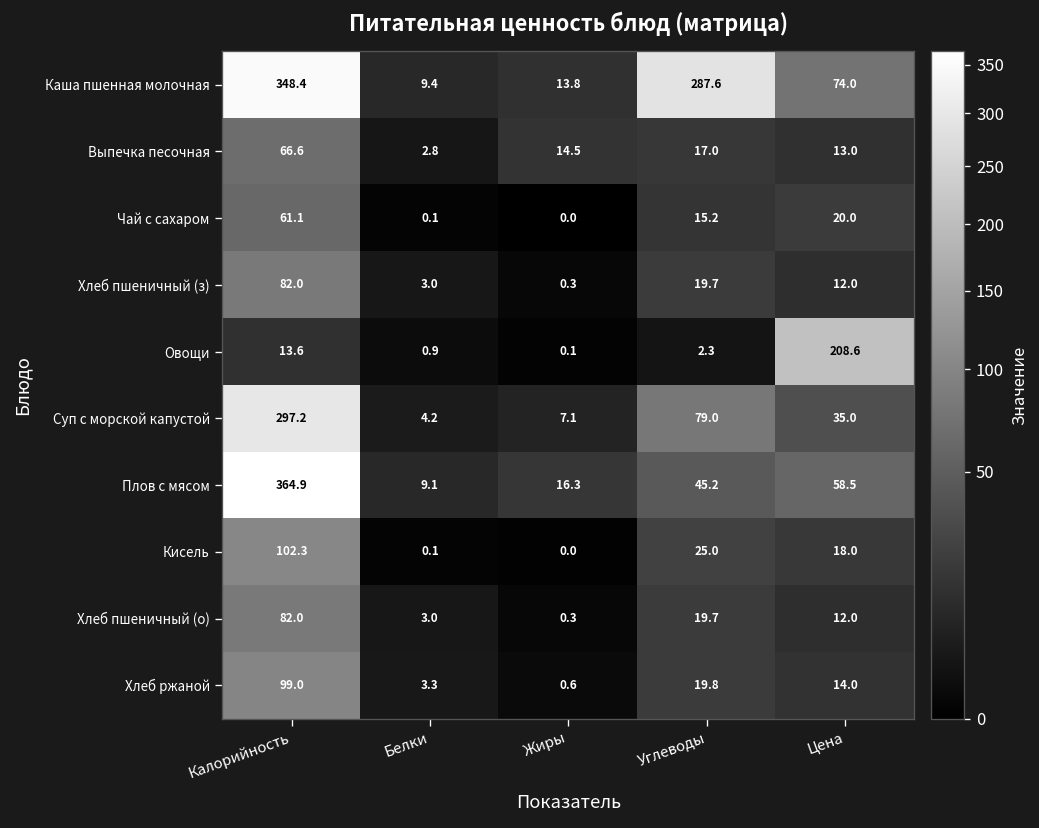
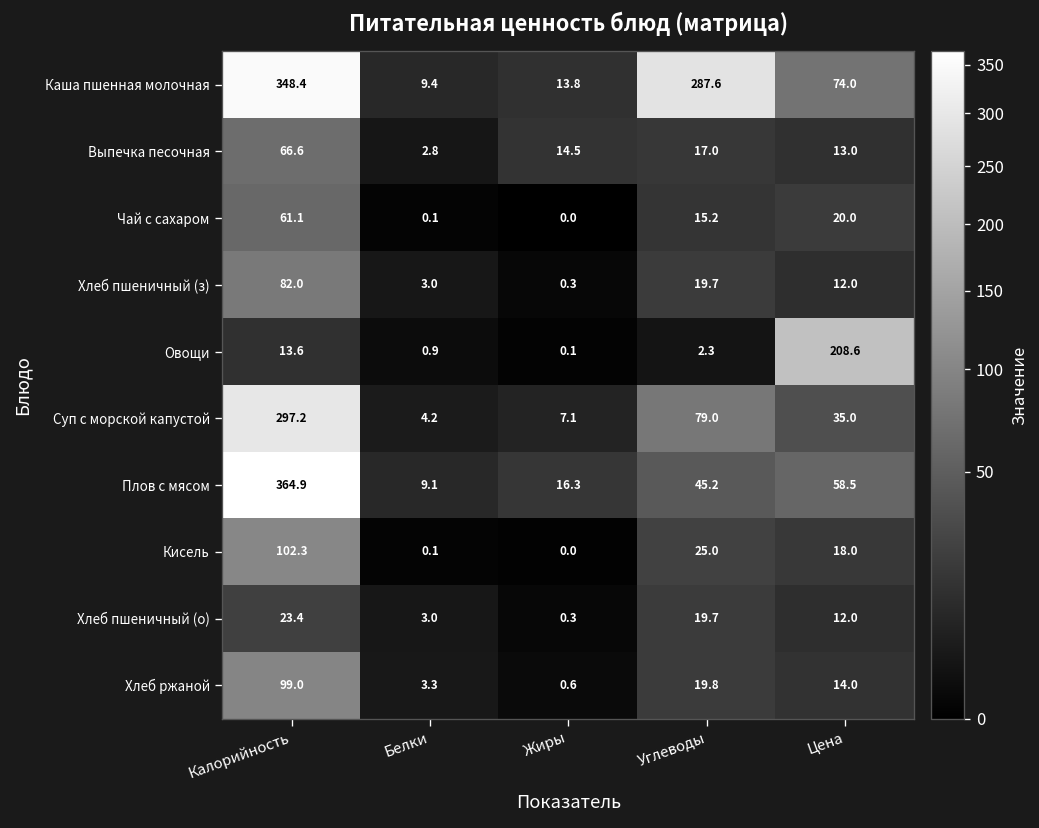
  {
    "Каша пшенная молочная": {
      "Калорийность": 348.4,
      "Белки": 9.4,
      "Жиры": 13.8,
      "Углеводы": 287.6,
      "Цена": 74.0
    },
    "Выпечка песочная": {
      "Калорийность": 66.6,
      "Белки": 2.8,
      "Жиры": 14.5,
      "Углеводы": 17.0,
      "Цена": 13.0
    },
    "Чай с сахаром": {
      "Калорийность": 61.1,
      "Белки": 0.1,
      "Жиры": 0.0,
      "Углеводы": 15.2,
      "Цена": 20.0
    },
    "Хлеб пшеничный (з)": {
      "Калорийность": 82.0,
      "Белки": 3.0,
      "Жиры": 0.3,
      "Углеводы": 19.7,
      "Цена": 12.0
    },
    "Овощи": {
      "Калорийность": 13.6,
      "Белки": 0.9,
      "Жиры": 0.1,
      "Углеводы": 2.3,
      "Цена": 208.6
    },
    "Суп с морской капустой": {
      "Калорийность": 297.2,
      "Белки": 4.2,
      "Жиры": 7.1,
      "Углеводы": 79.0,
      "Цена": 35.0
    },
    "Плов с мясом": {
      "Калорийность": 364.9,
      "Белки": 9.1,
      "Жиры": 16.3,
      "Углеводы": 45.2,
      "Цена": 58.5
    },
    "Кисель": {
      "Калорийность": 102.3,
      "Белки": 0.1,
      "Жиры": 0.0,
      "Углеводы": 25.0,
      "Цена": 18.0
    },
    "Хлеб пшеничный (о)": {
-     "Калорийность": 82.0,
+     "Калорийность": 23.4,
      "Белки": 3.0,
      "Жиры": 0.3,
      "Углеводы": 19.7,
      "Цена": 12.0
    },
    "Хлеб ржаной": {
      "Калорийность": 99.0,
      "Белки": 3.3,
      "Жиры": 0.6,
      "Углеводы": 19.8,
      "Цена": 14.0
    }
  }
